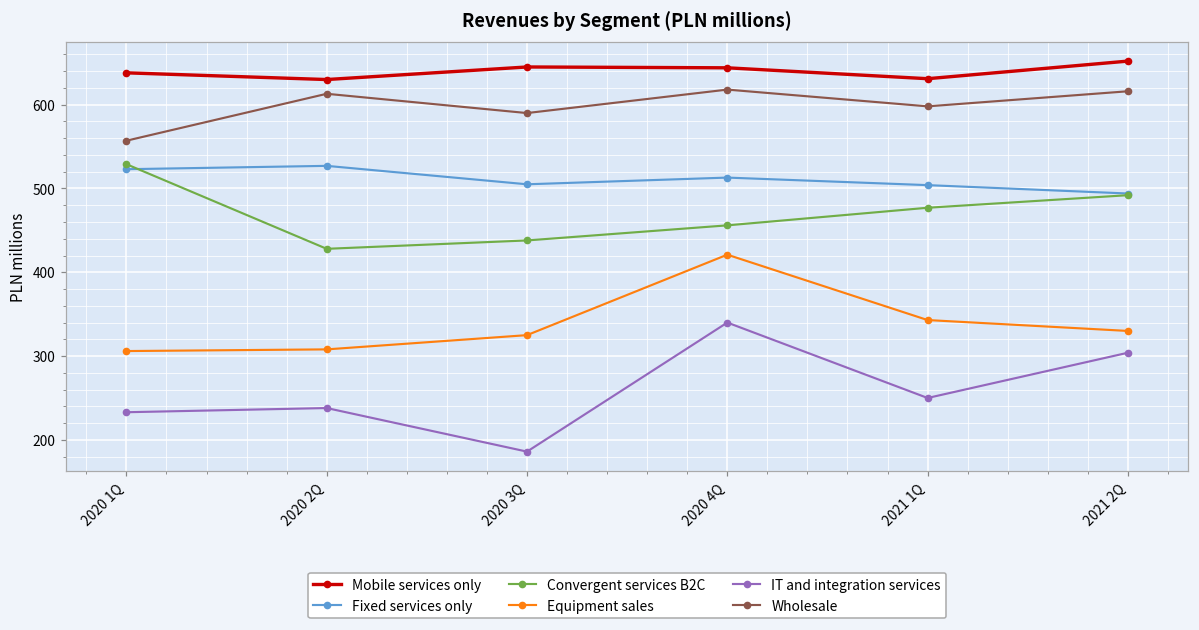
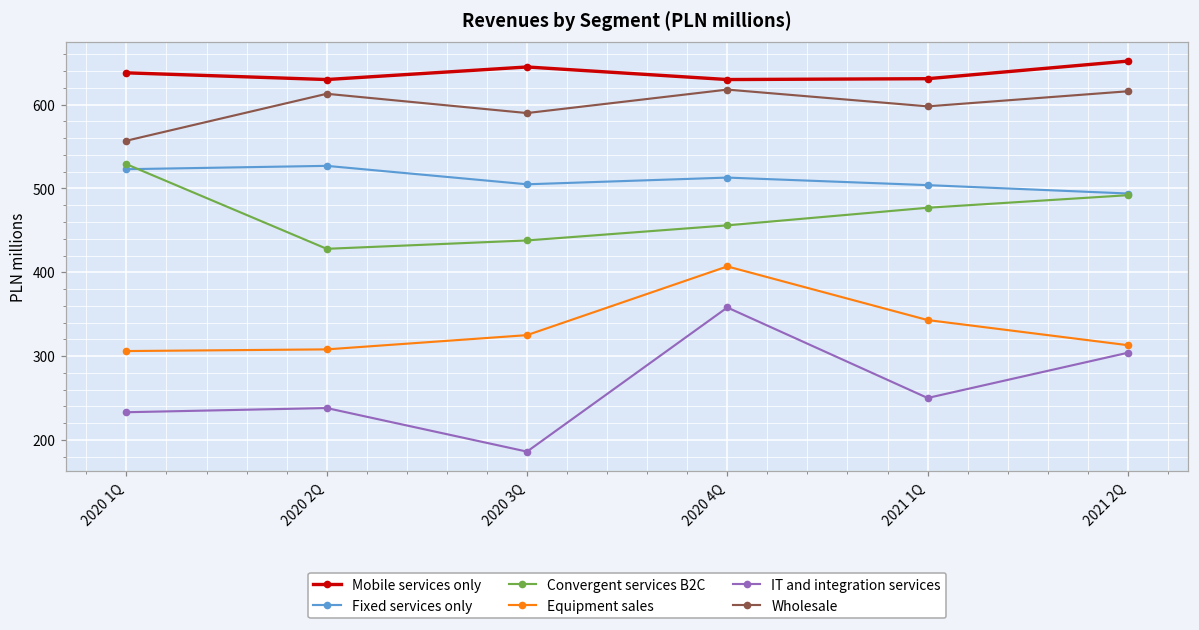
  {
    "Mobile services only": {
      "2020 1Q": 640,
      "2020 2Q": 630,
      "2020 3Q": 650,
-     "2020 4Q": 640,
+     "2020 4Q": 630,
      "2021 1Q": 630,
      "2021 2Q": 650
    },
    "Fixed services only": {
      "2020 1Q": 520,
      "2020 2Q": 530,
      "2020 3Q": 510,
      "2020 4Q": 510,
      "2021 1Q": 500
    },
    "Convergent services B2C": {
      "2020 1Q": 530,
      "2020 2Q": 430,
      "2020 3Q": 440,
      "2020 4Q": 460,
      "2021 1Q": 480
    },
    "Equipment sales": {
      "2020 1Q": 310,
      "2020 2Q": 310,
      "2020 3Q": 330,
-     "2020 4Q": 420,
+     "2020 4Q": 410,
      "2021 1Q": 340,
-     "2021 2Q": 330
+     "2021 2Q": 310
    },
    "IT and integration services": {
      "2020 1Q": 230,
      "2020 2Q": 240,
      "2020 3Q": 190,
-     "2020 4Q": 340,
+     "2020 4Q": 360,
      "2021 1Q": 250,
      "2021 2Q": 300
    },
    "Wholesale": {
      "2020 1Q": 560,
      "2020 2Q": 610,
      "2020 3Q": 590,
      "2020 4Q": 620,
      "2021 1Q": 600,
      "2021 2Q": 620
    }
  }
